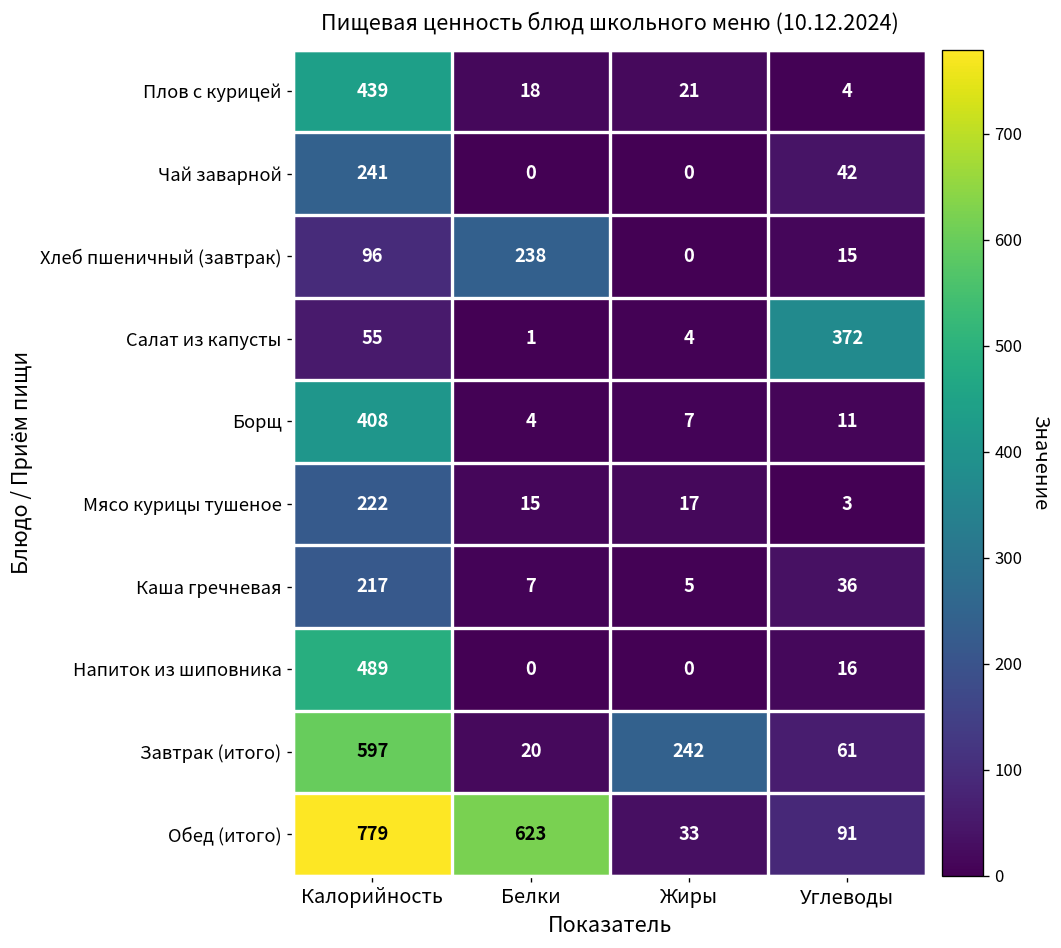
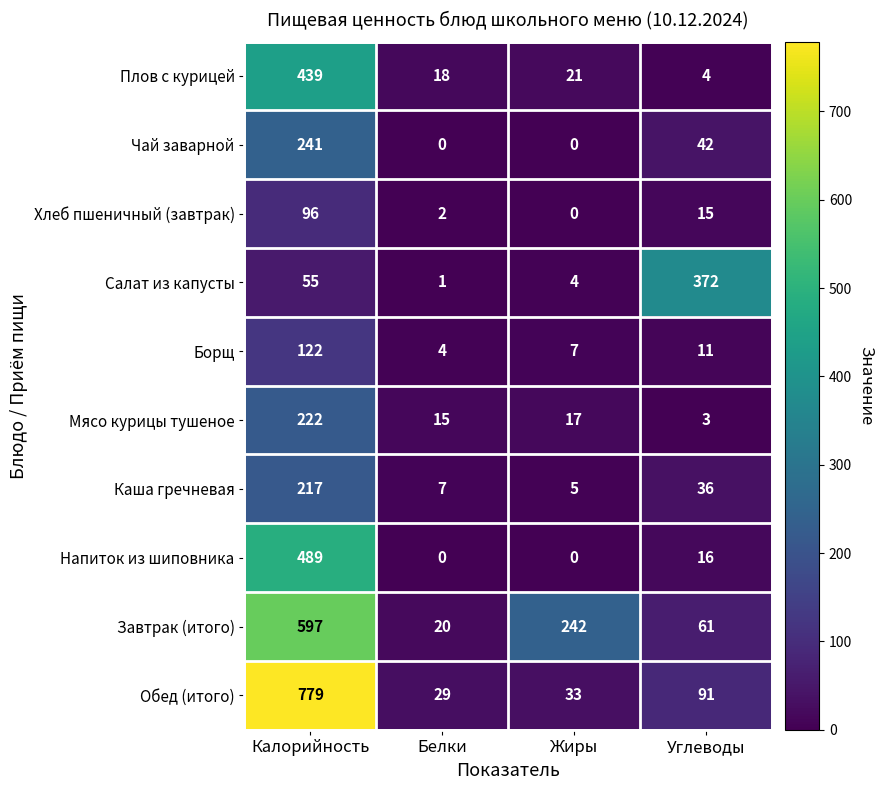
  {
    "Плов с курицей": {
      "Калорийность": 439,
      "Белки": 18,
      "Жиры": 21,
      "Углеводы": 4
    },
    "Чай заварной": {
      "Калорийность": 241,
      "Белки": 0,
      "Жиры": 0,
      "Углеводы": 42
    },
    "Хлеб пшеничный (завтрак)": {
      "Калорийность": 96,
-     "Белки": 238,
+     "Белки": 2,
      "Жиры": 0,
      "Углеводы": 15
    },
    "Салат из капусты": {
      "Калорийность": 55,
      "Белки": 1,
      "Жиры": 4,
      "Углеводы": 372
    },
    "Борщ": {
-     "Калорийность": 408,
+     "Калорийность": 122,
      "Белки": 4,
      "Жиры": 7,
      "Углеводы": 11
    },
    "Мясо курицы тушеное": {
      "Калорийность": 222,
      "Белки": 15,
      "Жиры": 17,
      "Углеводы": 3
    },
    "Каша гречневая": {
      "Калорийность": 217,
      "Белки": 7,
      "Жиры": 5,
      "Углеводы": 36
    },
    "Напиток из шиповника": {
      "Калорийность": 489,
      "Белки": 0,
      "Жиры": 0,
      "Углеводы": 16
    },
    "Завтрак (итого)": {
      "Калорийность": 597,
      "Белки": 20,
      "Жиры": 242,
      "Углеводы": 61
    },
    "Обед (итого)": {
      "Калорийность": 779,
-     "Белки": 623,
+     "Белки": 29,
      "Жиры": 33,
      "Углеводы": 91
    }
  }
